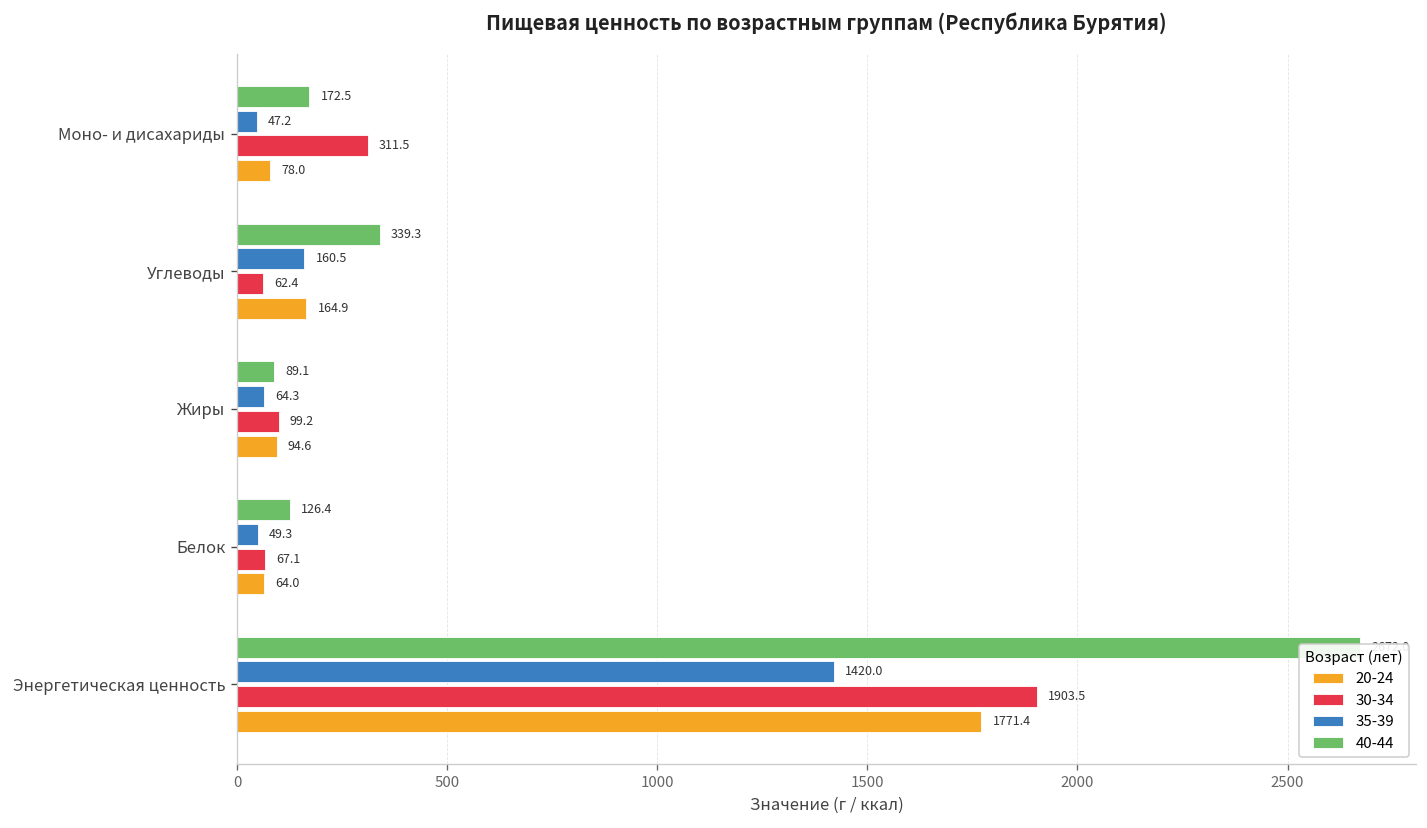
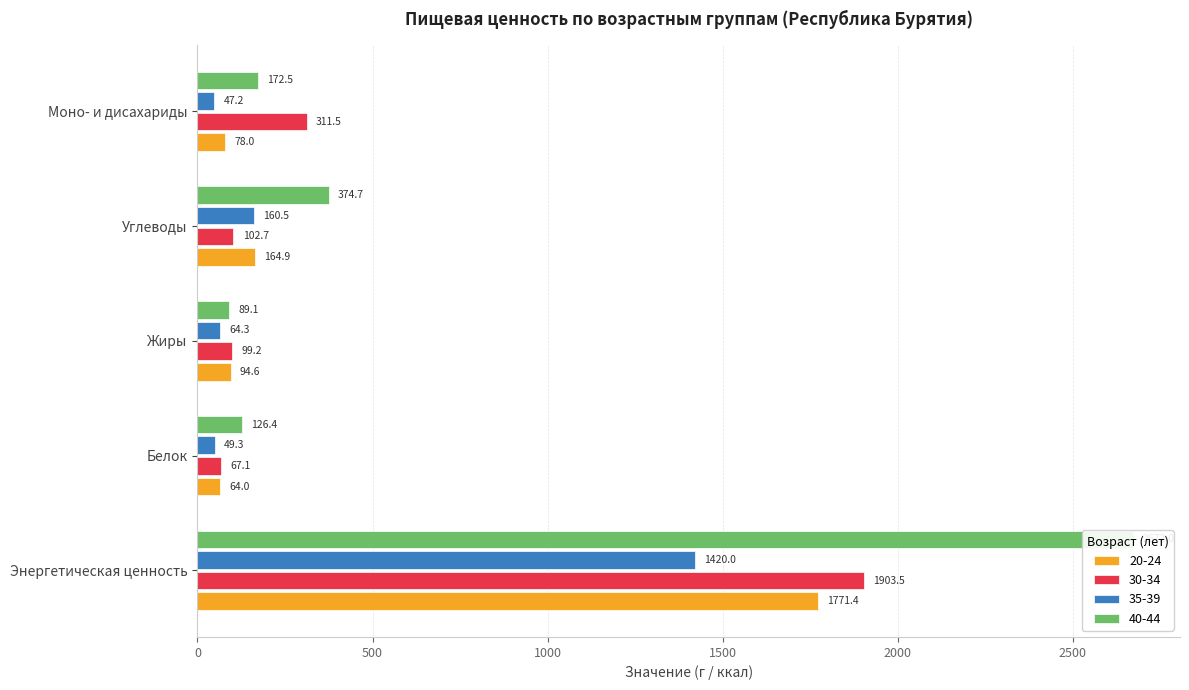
  {
    "20-24": {
      "Моно- и дисахариды": 78.0,
      "Углеводы": 164.9,
      "Жиры": 94.6,
      "Белок": 64.0,
      "Энергетическая ценность": 1771.4
    },
    "30-34": {
      "Моно- и дисахариды": 311.5,
-     "Углеводы": 62.4,
+     "Углеводы": 102.7,
      "Жиры": 99.2,
      "Белок": 67.1,
      "Энергетическая ценность": 1903.5
    },
    "35-39": {
      "Моно- и дисахариды": 47.2,
      "Углеводы": 160.5,
      "Жиры": 64.3,
      "Белок": 49.3,
      "Энергетическая ценность": 1420.0
    },
    "40-44": {
      "Моно- и дисахариды": 172.5,
-     "Углеводы": 339.3,
+     "Углеводы": 374.7,
      "Жиры": 89.1,
      "Белок": 126.4
    }
  }
